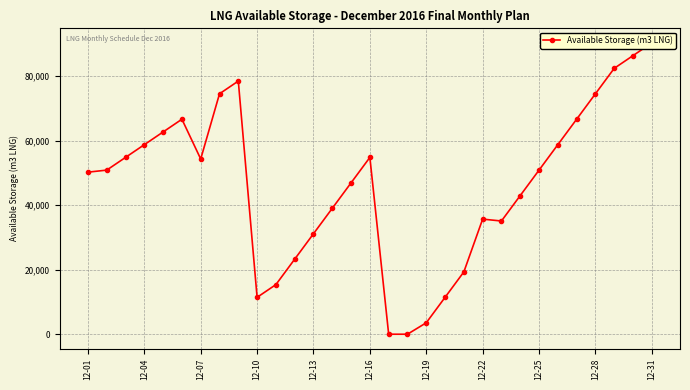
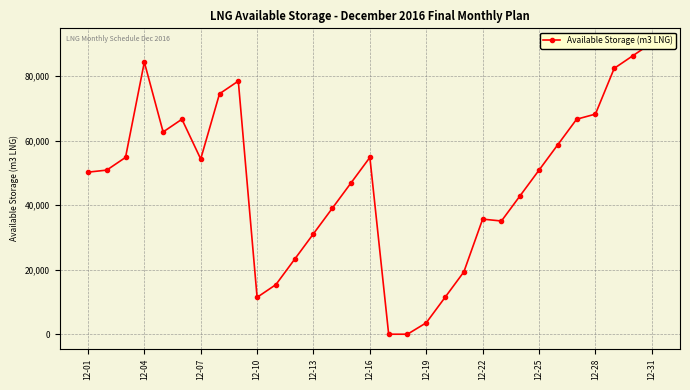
  {
    "12-01": "50,000",
-   "12-04": "59,000",
+   "12-04": "84,000",
    "12-07": "54,000",
    "12-10": "11,000",
    "12-13": "31,000",
    "12-16": "55,000",
    "12-19": "4,000",
    "12-22": "36,000",
    "12-25": "51,000",
-   "12-28": "75,000"
+   "12-28": "68,000"
  }
